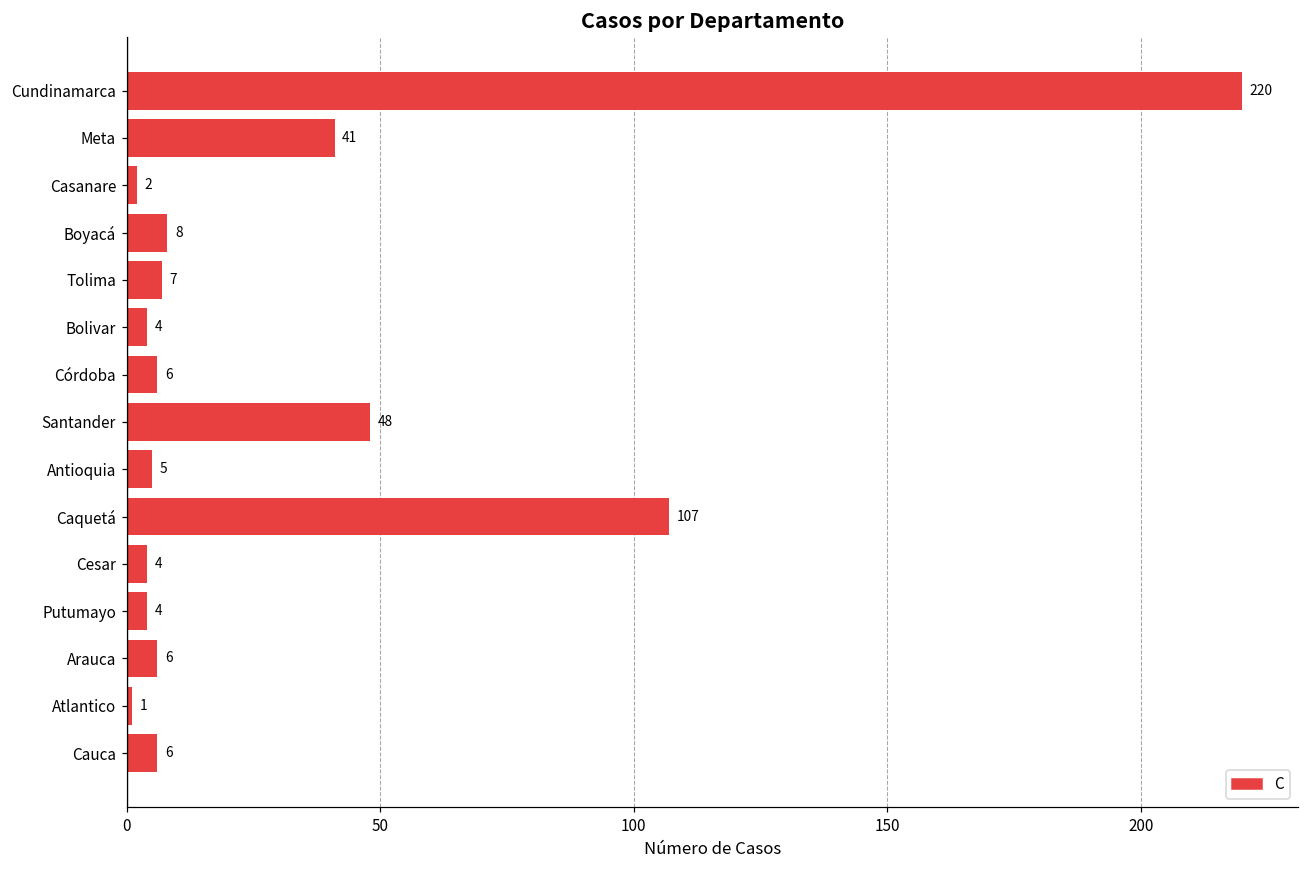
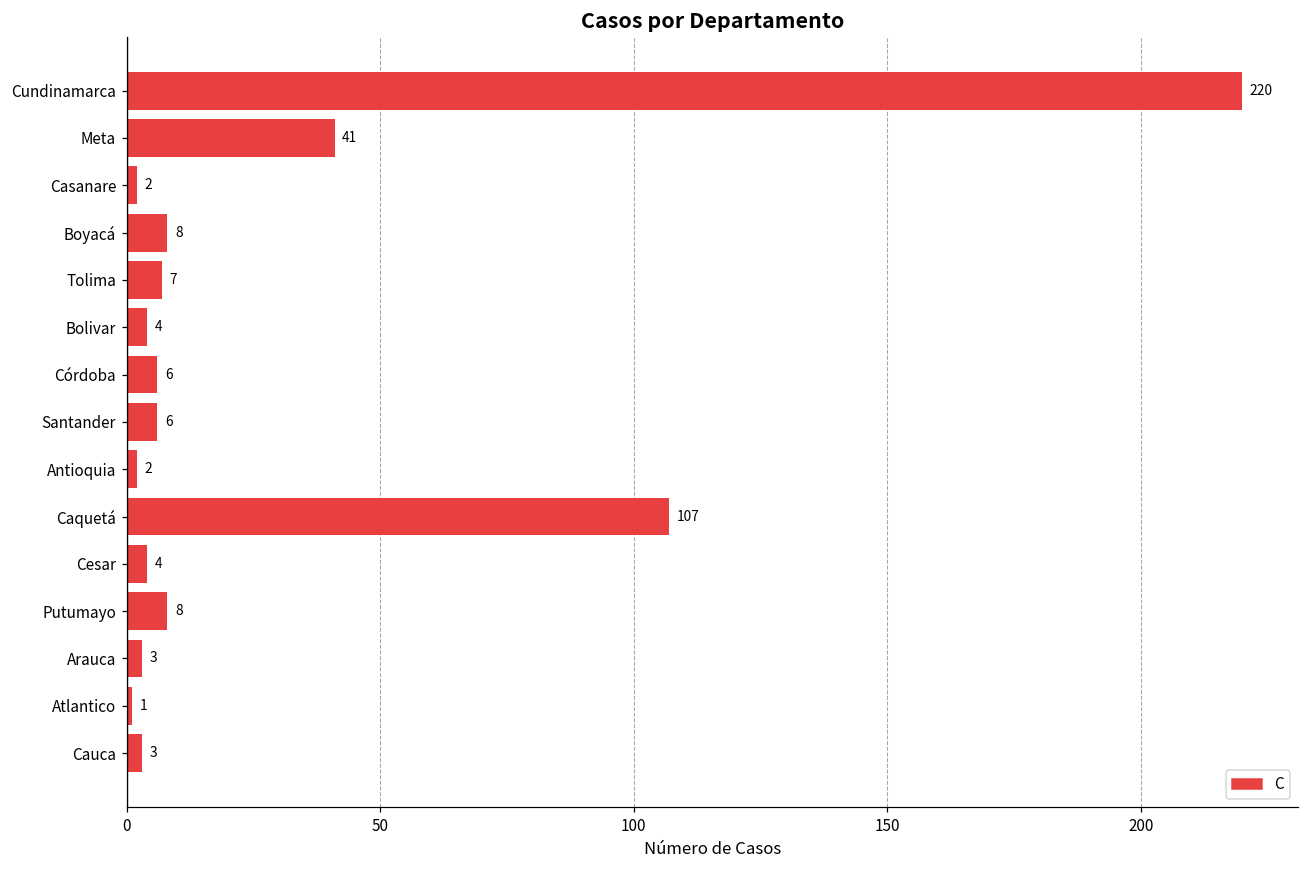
  {
    "Cundinamarca": 220,
    "Meta": 41,
    "Casanare": 2,
    "Boyacá": 8,
    "Tolima": 7,
    "Bolivar": 4,
    "Córdoba": 6,
-   "Santander": 48,
-   "Antioquia": 5,
+   "Santander": 6,
+   "Antioquia": 2,
    "Caquetá": 107,
    "Cesar": 4,
-   "Putumayo": 4,
-   "Arauca": 6,
+   "Putumayo": 8,
+   "Arauca": 3,
    "Atlantico": 1,
-   "Cauca": 6
+   "Cauca": 3
  }
